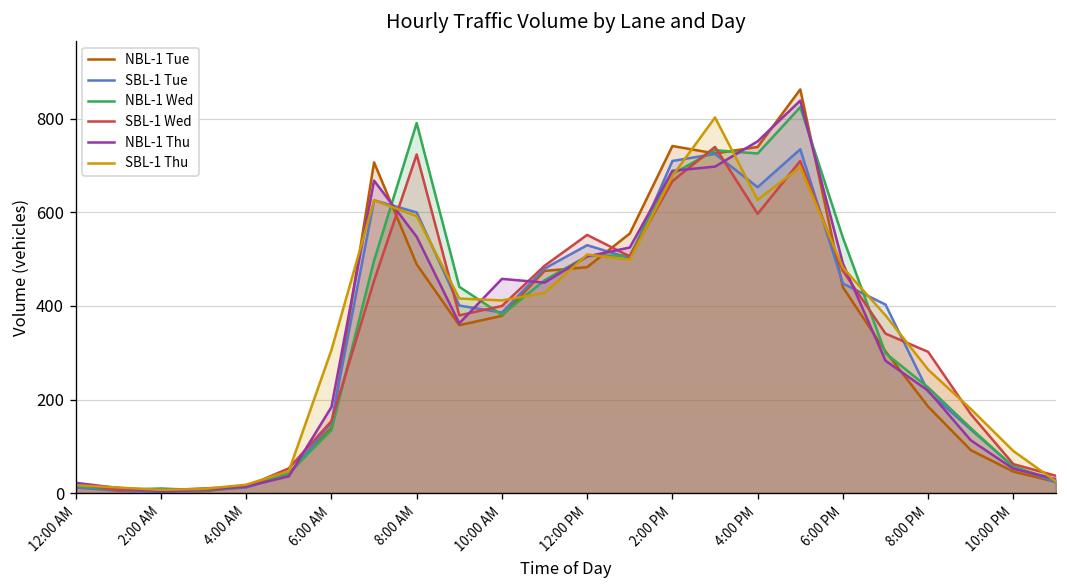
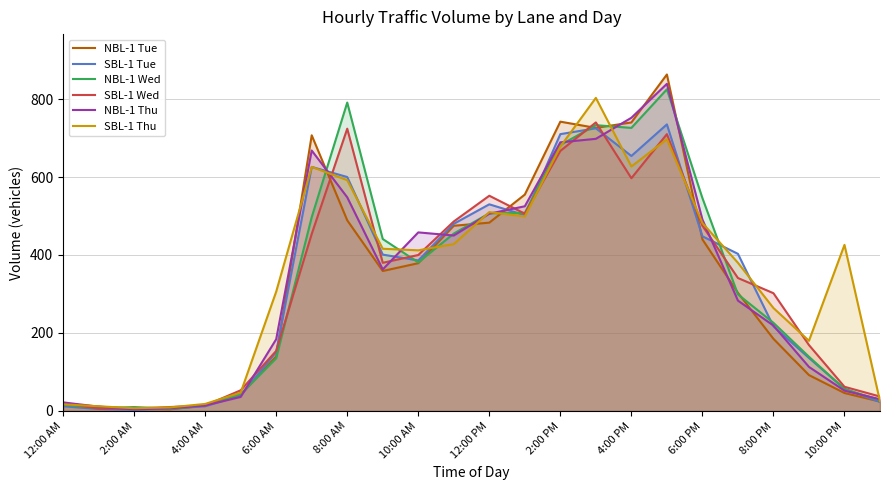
  {
    "NBL-1 Tue": {
      "8:00 AM": 490,
      "12:00 PM": 480,
      "2:00 PM": 740,
      "4:00 PM": 740,
      "6:00 PM": 440,
      "8:00 PM": 190
    },
    "SBL-1 Tue": {
      "8:00 AM": 600,
      "12:00 PM": 530,
      "2:00 PM": 710,
      "4:00 PM": 650,
      "6:00 PM": 450
    },
    "NBL-1 Wed": {
      "8:00 AM": 790,
      "4:00 PM": 730,
      "6:00 PM": 550,
      "8:00 PM": 230
    },
    "SBL-1 Wed": {
      "8:00 AM": 720,
      "10:00 AM": 400,
      "12:00 PM": 550,
      "2:00 PM": 670,
      "4:00 PM": 600,
      "6:00 PM": 480,
      "8:00 PM": 300
    },
    "NBL-1 Thu": {
      "6:00 AM": 180,
      "8:00 AM": 550,
      "10:00 AM": 460,
      "2:00 PM": 690,
      "4:00 PM": 750,
      "6:00 PM": 490
    },
    "SBL-1 Thu": {
      "6:00 AM": 310,
      "8:00 AM": 590,
      "10:00 AM": 410,
      "4:00 PM": 630,
      "6:00 PM": 480,
      "8:00 PM": 260,
-     "10:00 PM": 90
+     "10:00 PM": 430
    }
  }
